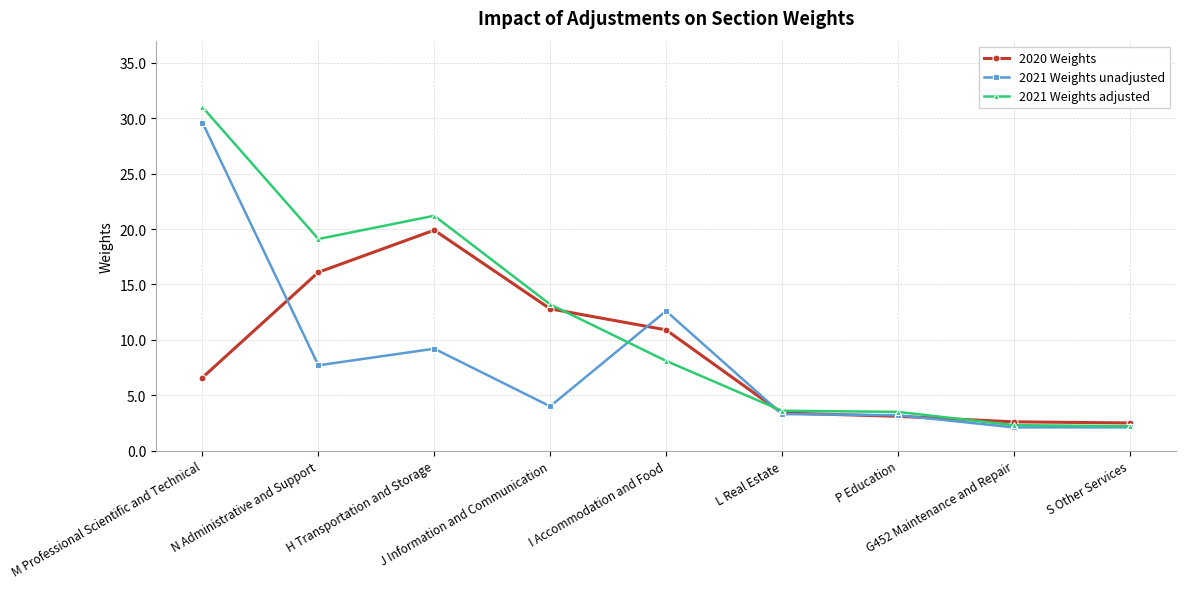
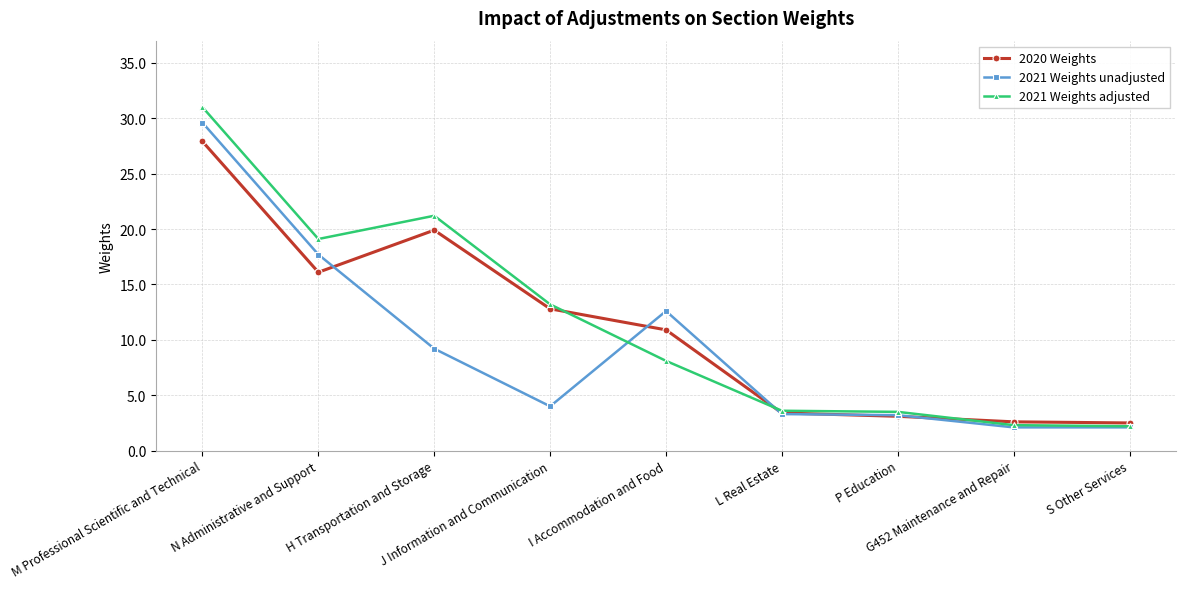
  {
    "2020 Weights": {
-     "M Professional Scientific and Technical": 6.6,
+     "M Professional Scientific and Technical": 27.9,
      "N Administrative and Support": 16.1,
      "H Transportation and Storage": 19.9,
      "J Information and Communication": 12.8,
      "I Accommodation and Food": 10.9,
      "G452 Maintenance and Repair": 2.6,
      "S Other Services": 2.5
    },
    "2021 Weights unadjusted": {
      "M Professional Scientific and Technical": 29.6,
-     "N Administrative and Support": 7.7,
+     "N Administrative and Support": 17.7,
      "H Transportation and Storage": 9.2,
      "J Information and Communication": 4.0,
      "I Accommodation and Food": 12.6
    },
    "2021 Weights adjusted": {
      "M Professional Scientific and Technical": 31.0,
      "N Administrative and Support": 19.1,
      "H Transportation and Storage": 21.2,
      "J Information and Communication": 13.2,
      "I Accommodation and Food": 8.1,
      "P Education": 3.5
    }
  }
